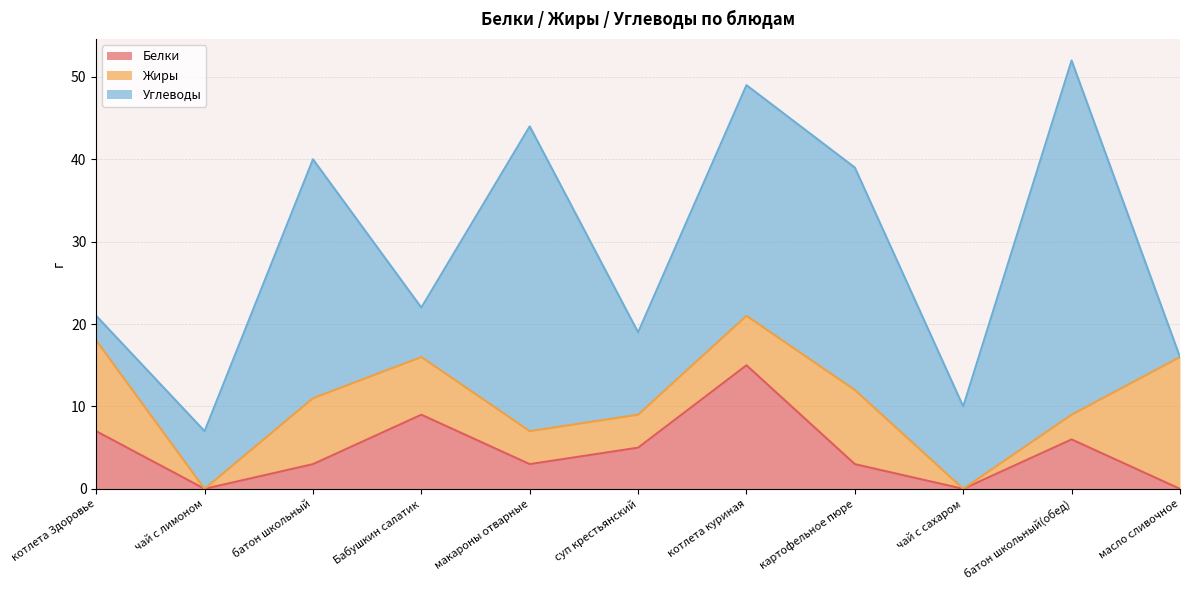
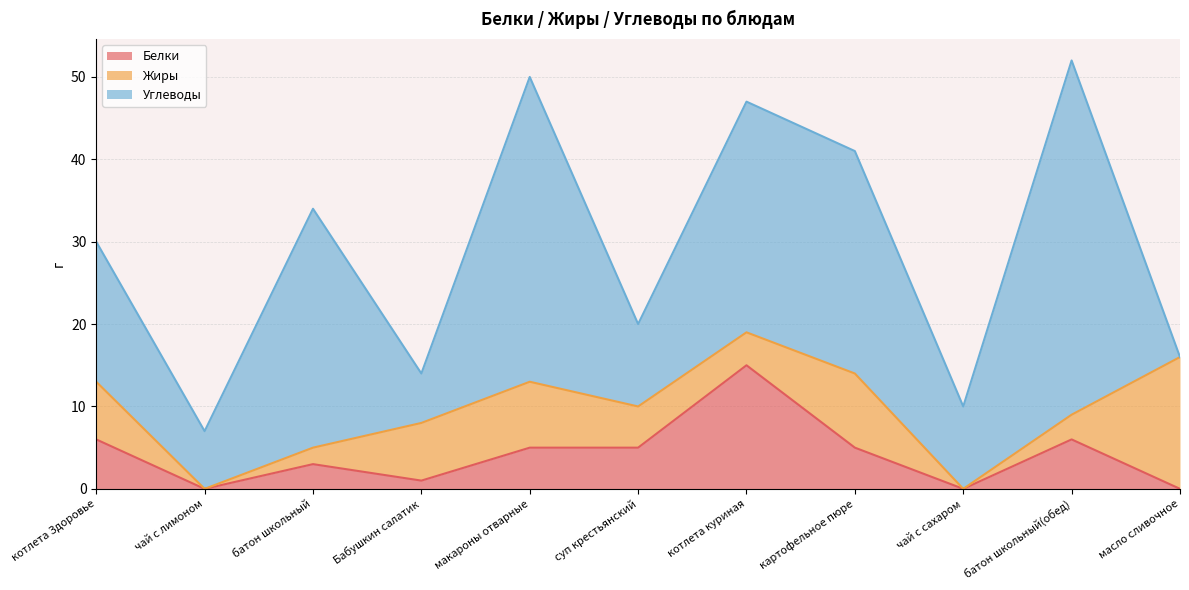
  {
    "Белки": {
-     "котлета Здоровье": 7,
+     "котлета Здоровье": 6,
      "батон школьный": 3,
-     "Бабушкин салатик": 9,
-     "макароны отварные": 3,
+     "Бабушкин салатик": 1,
+     "макароны отварные": 5,
      "суп крестьянский": 5,
      "котлета куриная": 15,
-     "картофельное пюре": 3,
+     "картофельное пюре": 5,
      "батон школьный(обед)": 6,
      "масло сливочное": 0
    },
    "Жиры": {
-     "котлета Здоровье": 11,
-     "батон школьный": 8,
+     "котлета Здоровье": 7,
+     "батон школьный": 2,
      "Бабушкин салатик": 7,
-     "макароны отварные": 4,
-     "суп крестьянский": 4,
-     "котлета куриная": 6,
+     "макароны отварные": 8,
+     "суп крестьянский": 5,
+     "котлета куриная": 4,
      "картофельное пюре": 9,
      "батон школьный(обед)": 3
    },
    "Углеводы": {
-     "котлета Здоровье": 3,
+     "котлета Здоровье": 17,
      "чай с лимоном": 7,
      "батон школьный": 29,
      "Бабушкин салатик": 6,
      "макароны отварные": 37,
      "суп крестьянский": 10,
      "котлета куриная": 28,
      "картофельное пюре": 27,
      "чай с сахаром": 10,
      "батон школьный(обед)": 43
    }
  }
